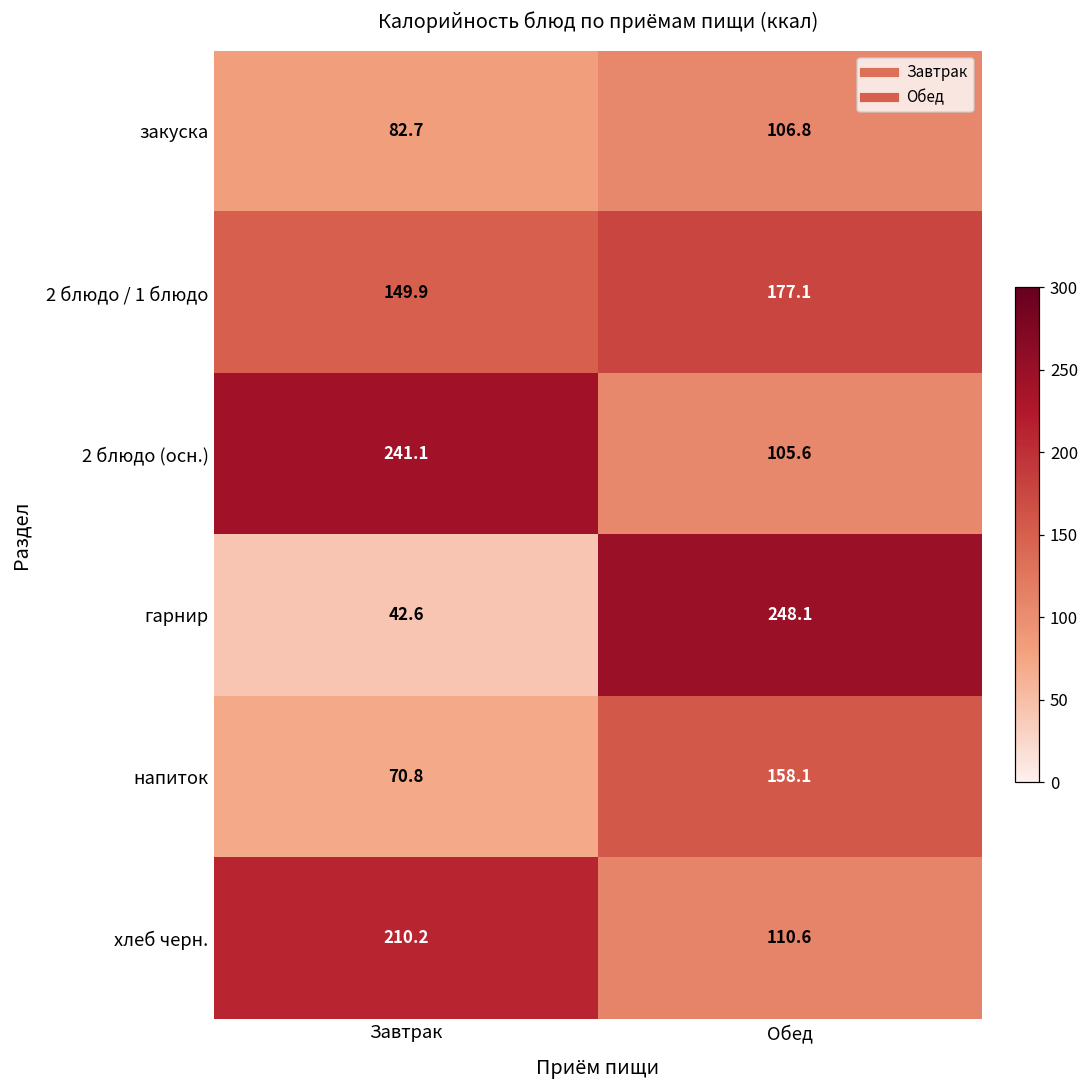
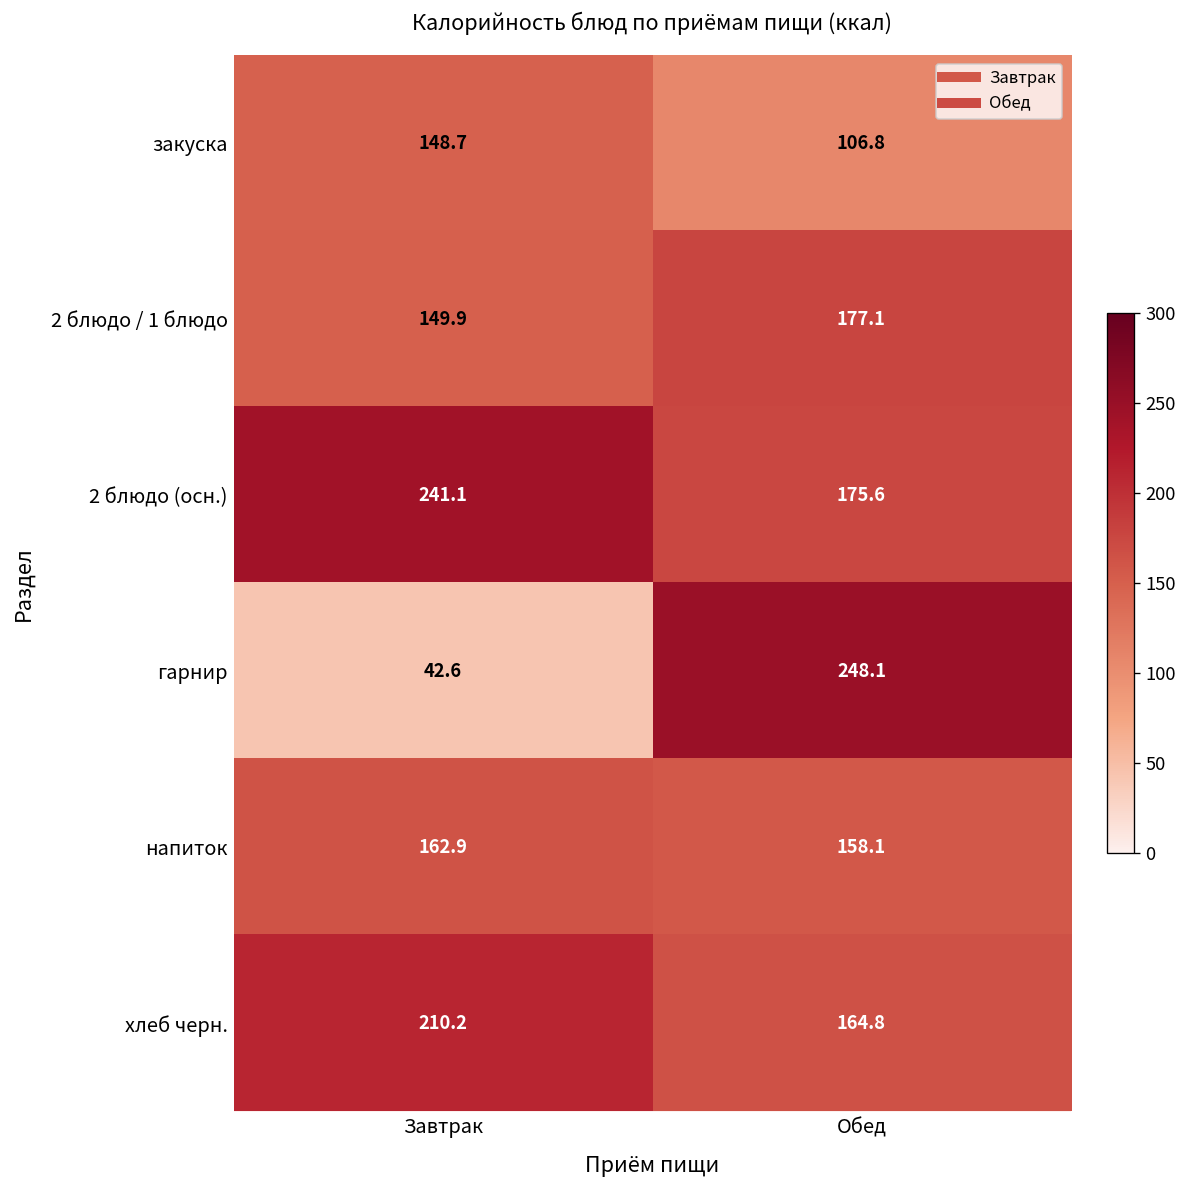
  {
    "закуска": {
-     "Завтрак": 82.7,
+     "Завтрак": 148.7,
      "Обед": 106.8
    },
    "2 блюдо / 1 блюдо": {
      "Завтрак": 149.9,
      "Обед": 177.1
    },
    "2 блюдо (осн.)": {
      "Завтрак": 241.1,
-     "Обед": 105.6
+     "Обед": 175.6
    },
    "гарнир": {
      "Завтрак": 42.6,
      "Обед": 248.1
    },
    "напиток": {
-     "Завтрак": 70.8,
+     "Завтрак": 162.9,
      "Обед": 158.1
    },
    "хлеб черн.": {
      "Завтрак": 210.2,
-     "Обед": 110.6
+     "Обед": 164.8
    }
  }
